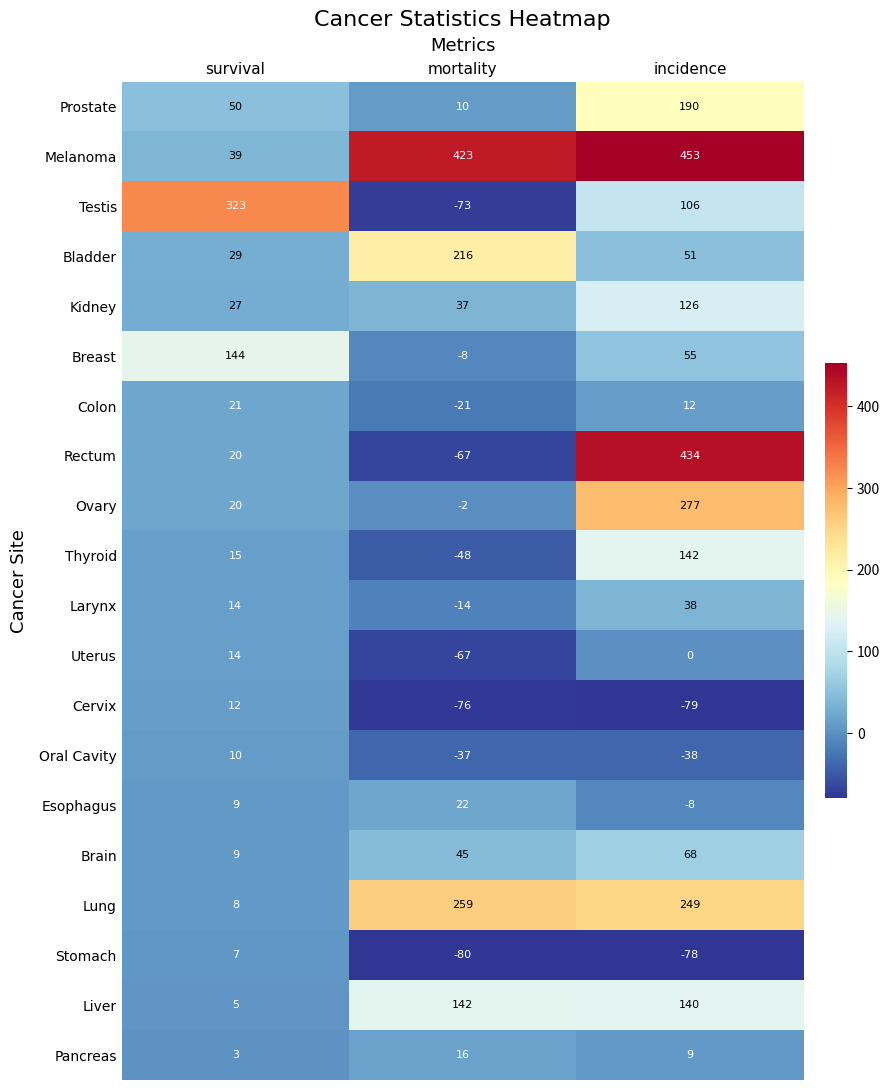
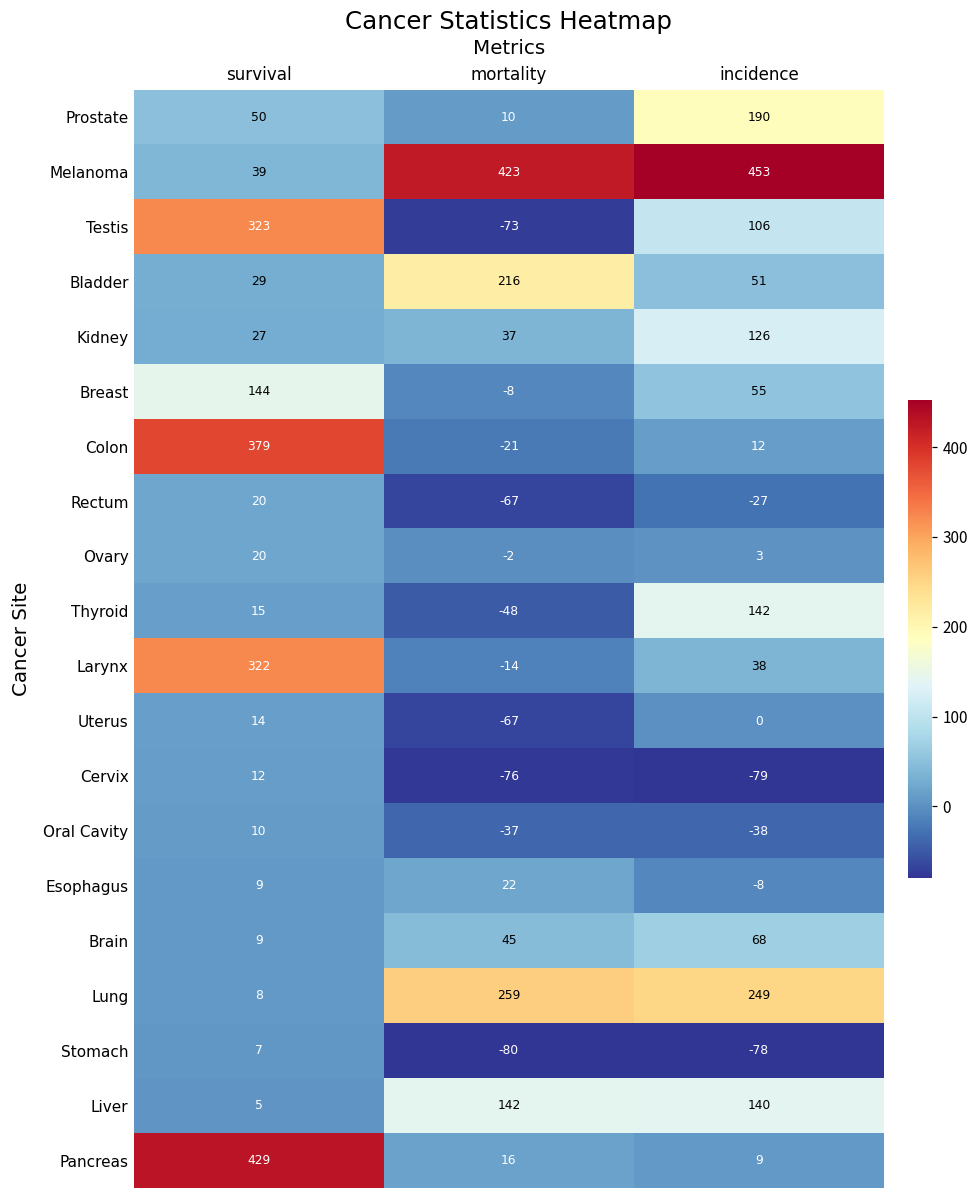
  {
    "Prostate": {
      "survival": 50,
      "mortality": 10,
      "incidence": 190
    },
    "Melanoma": {
      "survival": 39,
      "mortality": 423,
      "incidence": 453
    },
    "Testis": {
      "survival": 323,
      "mortality": -73,
      "incidence": 106
    },
    "Bladder": {
      "survival": 29,
      "mortality": 216,
      "incidence": 51
    },
    "Kidney": {
      "survival": 27,
      "mortality": 37,
      "incidence": 126
    },
    "Breast": {
      "survival": 144,
      "mortality": -8,
      "incidence": 55
    },
    "Colon": {
-     "survival": 21,
+     "survival": 379,
      "mortality": -21,
      "incidence": 12
    },
    "Rectum": {
      "survival": 20,
      "mortality": -67,
-     "incidence": 434
+     "incidence": -27
    },
    "Ovary": {
      "survival": 20,
      "mortality": -2,
-     "incidence": 277
+     "incidence": 3
    },
    "Thyroid": {
      "survival": 15,
      "mortality": -48,
      "incidence": 142
    },
    "Larynx": {
-     "survival": 14,
+     "survival": 322,
      "mortality": -14,
      "incidence": 38
    },
    "Uterus": {
      "survival": 14,
      "mortality": -67,
      "incidence": 0
    },
    "Cervix": {
      "survival": 12,
      "mortality": -76,
      "incidence": -79
    },
    "Oral Cavity": {
      "survival": 10,
      "mortality": -37,
      "incidence": -38
    },
    "Esophagus": {
      "survival": 9,
      "mortality": 22,
      "incidence": -8
    },
    "Brain": {
      "survival": 9,
      "mortality": 45,
      "incidence": 68
    },
    "Lung": {
      "survival": 8,
      "mortality": 259,
      "incidence": 249
    },
    "Stomach": {
      "survival": 7,
      "mortality": -80,
      "incidence": -78
    },
    "Liver": {
      "survival": 5,
      "mortality": 142,
      "incidence": 140
    },
    "Pancreas": {
-     "survival": 3,
+     "survival": 429,
      "mortality": 16,
      "incidence": 9
    }
  }
